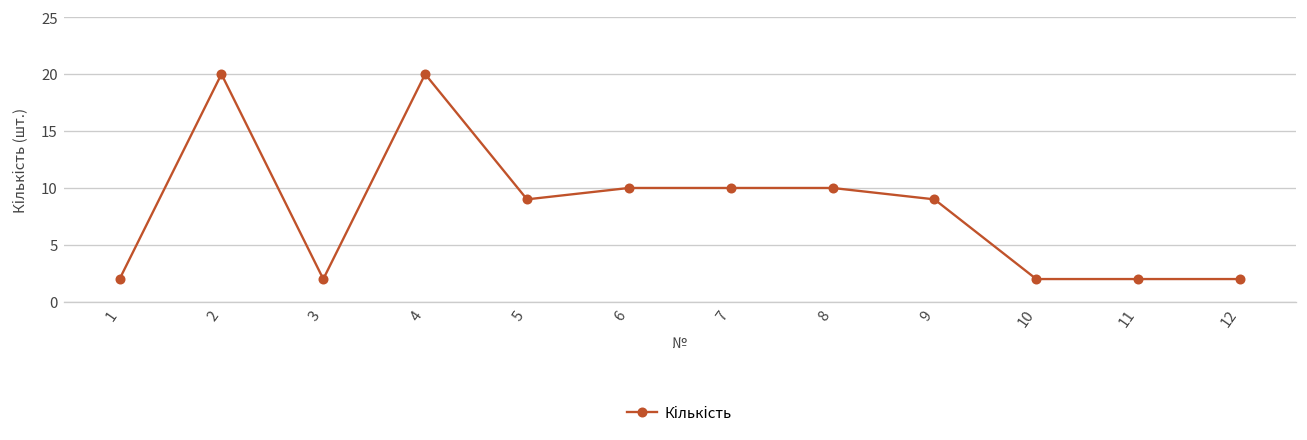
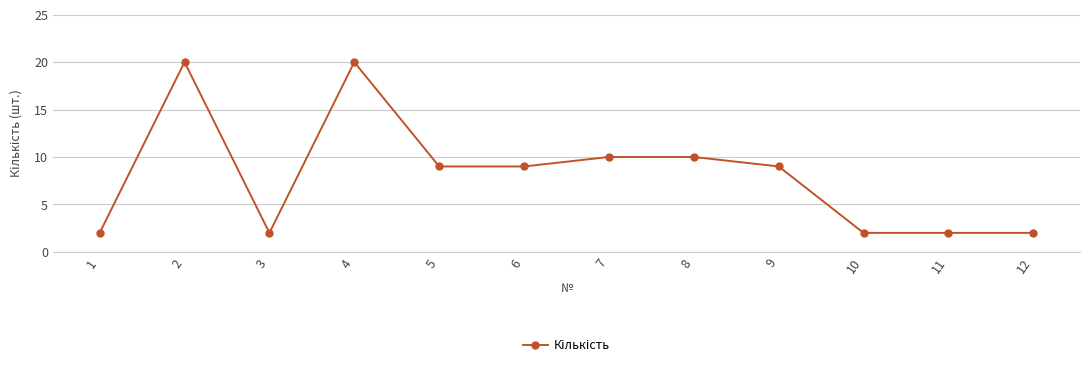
  {
    "1": 2,
    "2": 20,
    "3": 2,
    "4": 20,
    "5": 9,
-   "6": 10,
+   "6": 9,
    "7": 10,
    "8": 10,
    "9": 9,
    "10": 2,
    "11": 2,
    "12": 2
  }
